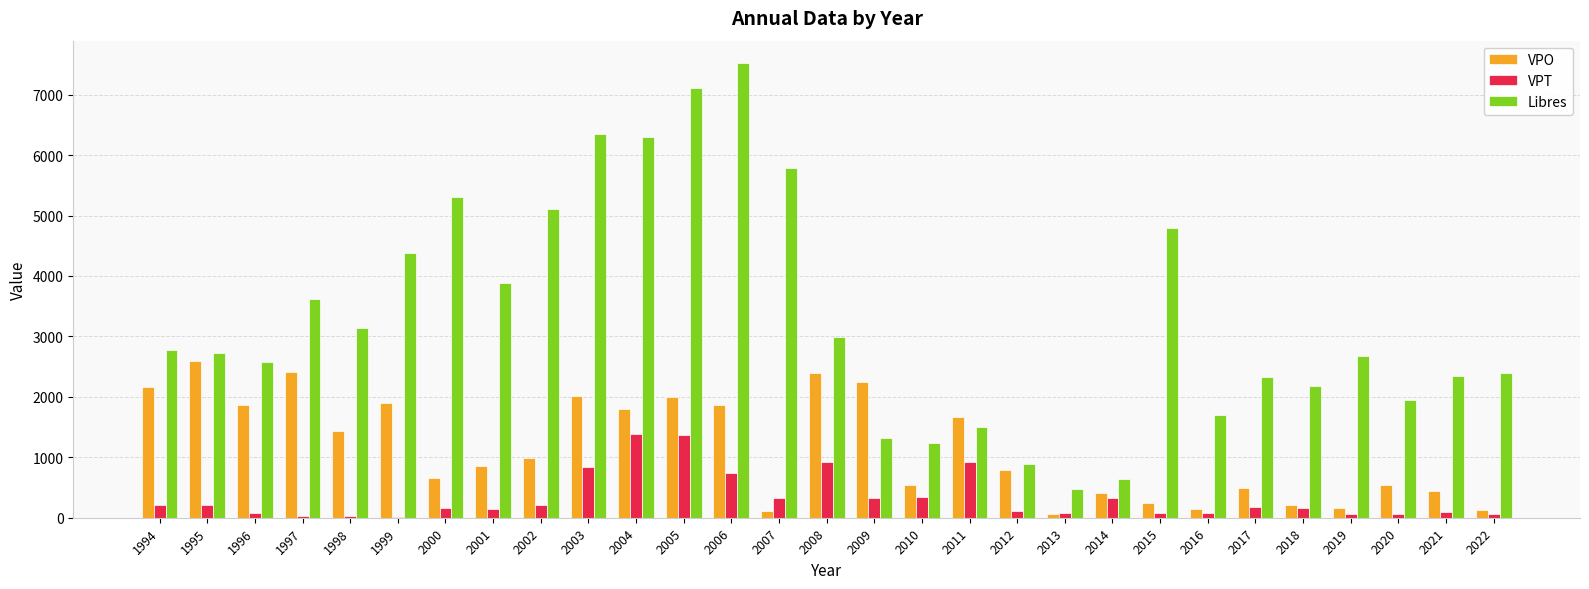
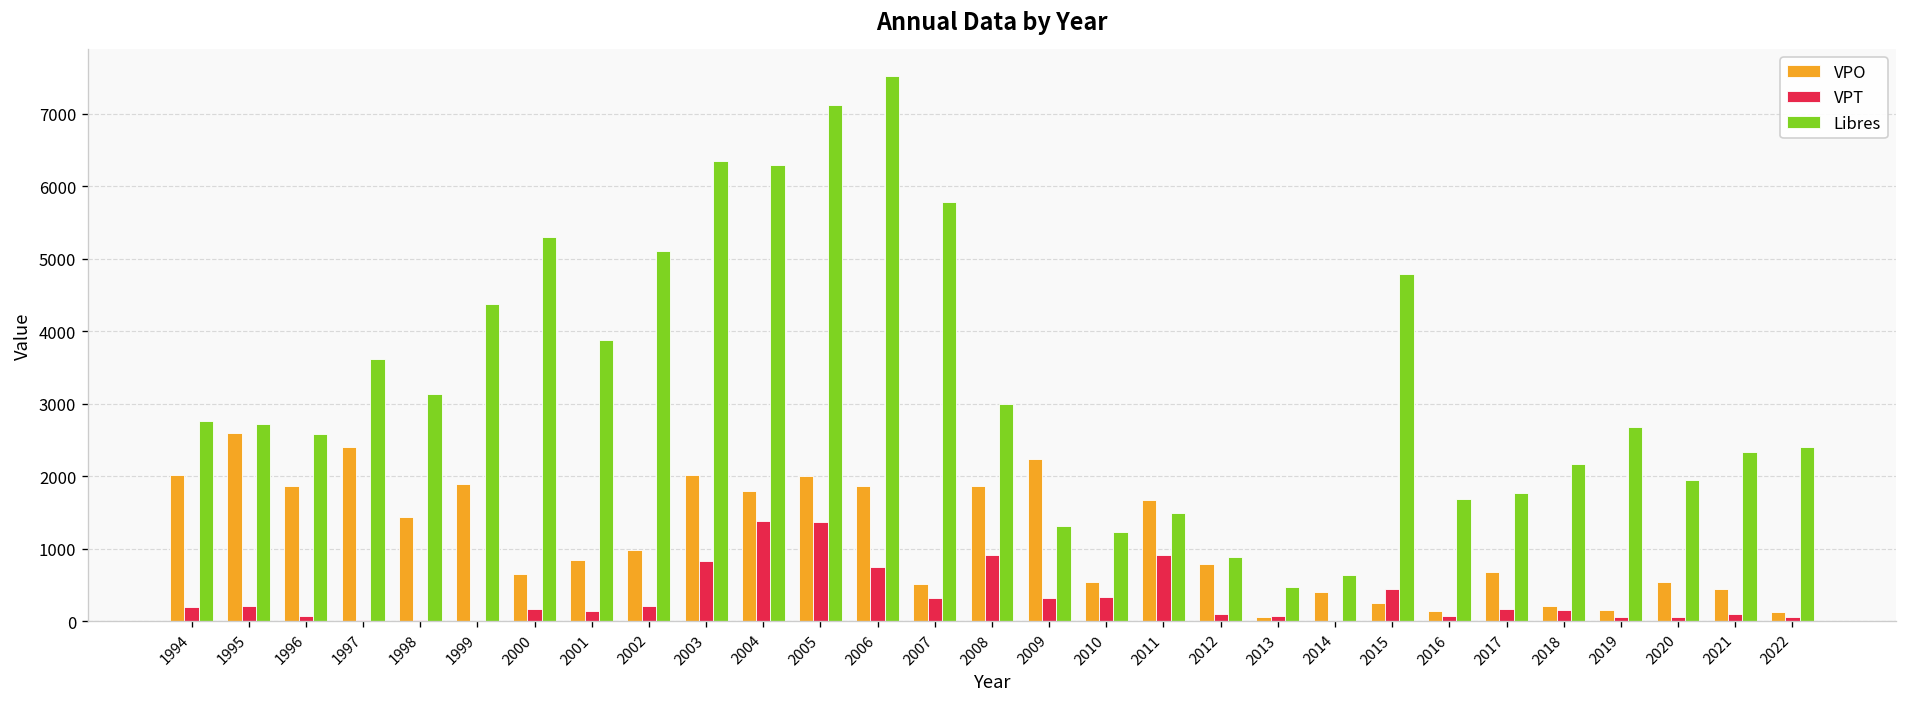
  {
    "VPO": {
-     "1994": 2200,
+     "1994": 2000,
      "1995": 2600,
      "1996": 1900,
      "1997": 2400,
      "1998": 1400,
      "1999": 1900,
      "2000": 700,
      "2001": 900,
      "2002": 1000,
      "2003": 2000,
      "2004": 1800,
      "2005": 2000,
      "2006": 1900,
-     "2007": 100,
-     "2008": 2400,
+     "2007": 500,
+     "2008": 1900,
      "2009": 2200,
      "2010": 500,
      "2011": 1700,
      "2012": 800,
      "2013": 100,
      "2014": 400,
      "2015": 200,
      "2016": 100,
-     "2017": 500,
+     "2017": 700,
      "2018": 200,
      "2019": 200,
      "2020": 500,
      "2021": 400,
      "2022": 100
    },
    "VPT": {
      "1994": 200,
      "1995": 200,
      "1996": 100,
      "2000": 200,
      "2001": 100,
      "2002": 200,
      "2003": 800,
      "2004": 1400,
      "2005": 1400,
      "2006": 700,
      "2007": 300,
      "2008": 900,
      "2009": 300,
      "2010": 300,
      "2011": 900,
      "2012": 100,
      "2013": 100,
-     "2014": 300,
-     "2015": 100,
+     "2014": 0,
+     "2015": 400,
      "2016": 100,
      "2017": 200,
      "2018": 200,
      "2019": 100,
      "2020": 100,
      "2021": 100,
      "2022": 100
    },
    "Libres": {
      "1994": 2800,
      "1995": 2700,
      "1996": 2600,
      "1997": 3600,
      "1998": 3100,
      "1999": 4400,
      "2000": 5300,
      "2001": 3900,
      "2002": 5100,
      "2003": 6400,
      "2004": 6300,
      "2005": 7100,
      "2006": 7500,
      "2007": 5800,
      "2008": 3000,
      "2009": 1300,
      "2010": 1200,
      "2011": 1500,
      "2012": 900,
      "2013": 500,
      "2014": 600,
      "2015": 4800,
      "2016": 1700,
-     "2017": 2300,
+     "2017": 1800,
      "2018": 2200,
      "2019": 2700,
      "2020": 2000,
      "2021": 2300,
      "2022": 2400
    }
  }
